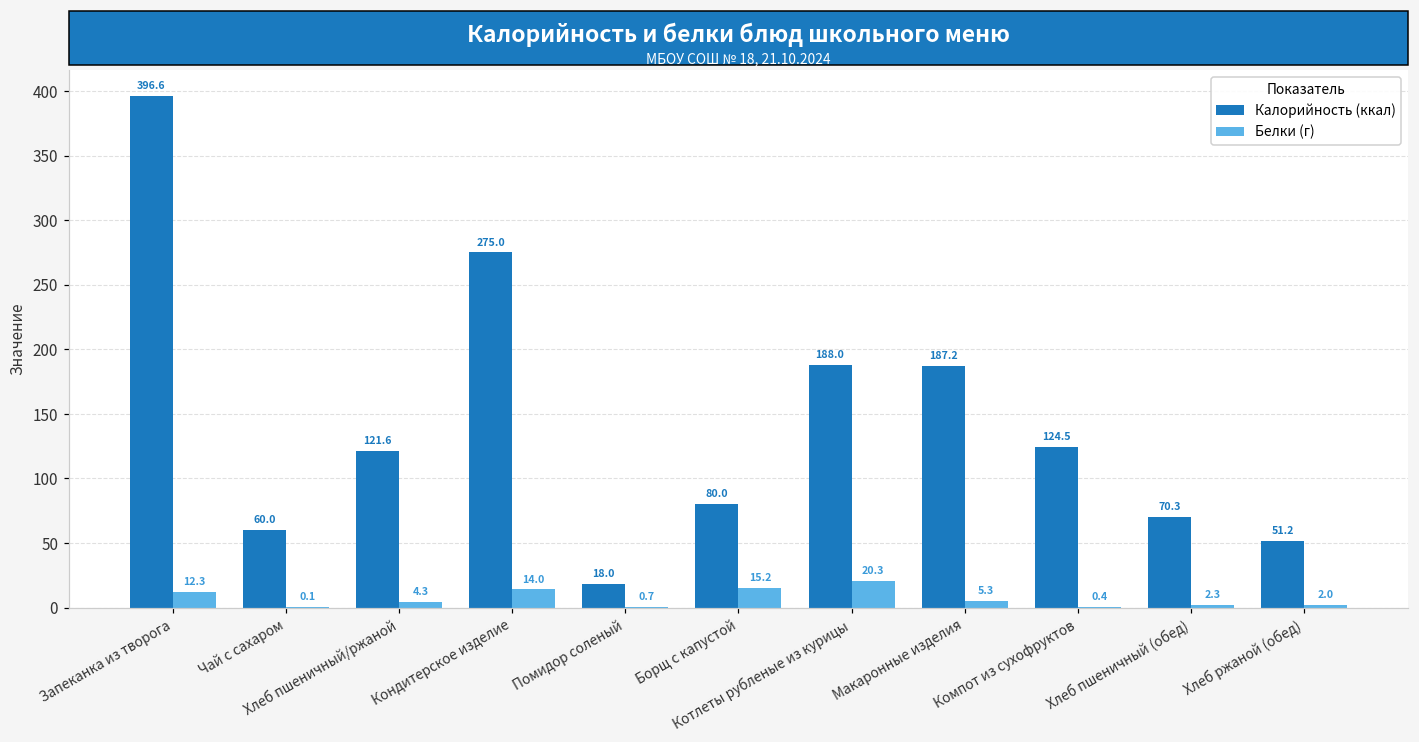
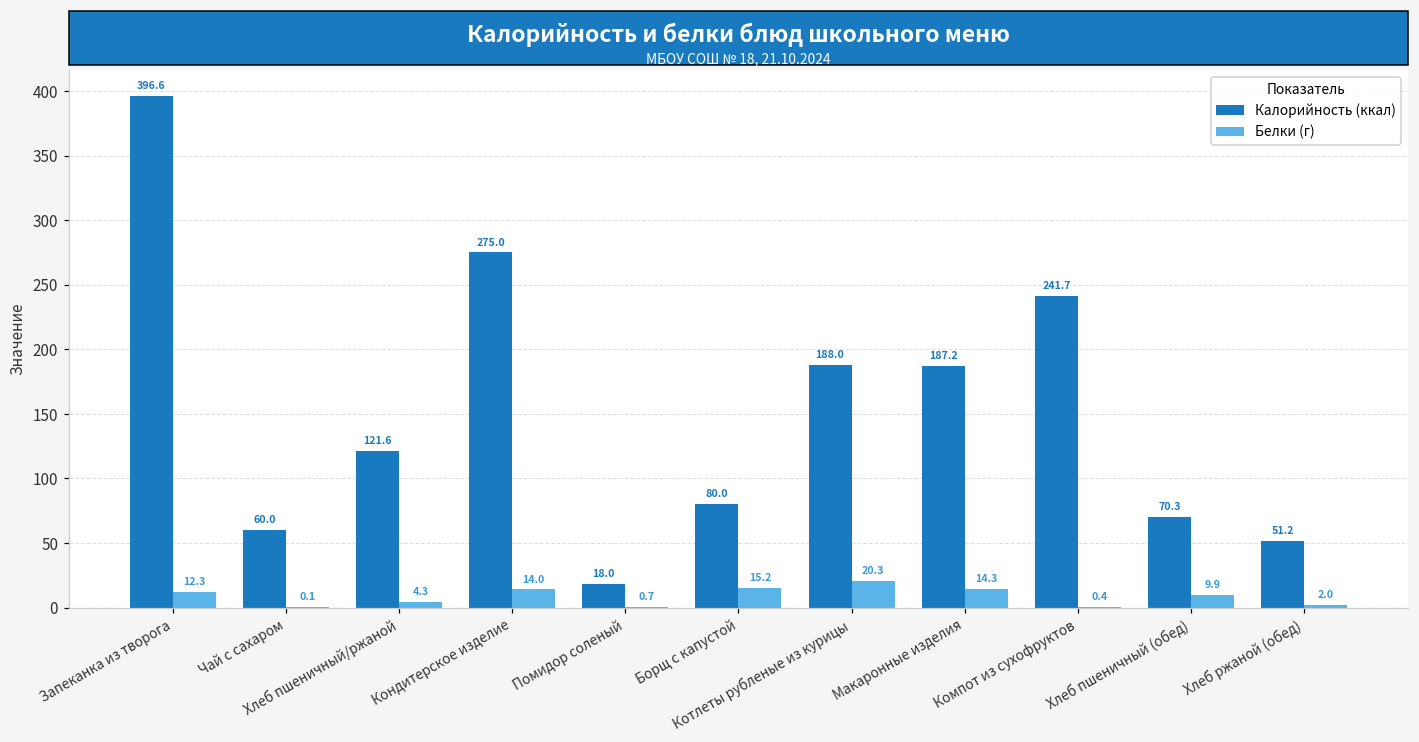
  {
    "Калорийность (ккал)": {
      "Запеканка из творога": 396.6,
      "Чай с сахаром": 60.0,
      "Хлеб пшеничный/ржаной": 121.6,
      "Кондитерское изделие": 275.0,
      "Помидор соленый": 18.0,
      "Борщ с капустой": 80.0,
      "Котлеты рубленые из курицы": 188.0,
      "Макаронные изделия": 187.2,
-     "Компот из сухофруктов": 124.5,
+     "Компот из сухофруктов": 241.7,
      "Хлеб пшеничный (обед)": 70.3,
      "Хлеб ржаной (обед)": 51.2
    },
    "Белки (г)": {
      "Запеканка из творога": 12.3,
      "Чай с сахаром": 0.1,
      "Хлеб пшеничный/ржаной": 4.3,
      "Кондитерское изделие": 14.0,
      "Помидор соленый": 0.7,
      "Борщ с капустой": 15.2,
      "Котлеты рубленые из курицы": 20.3,
-     "Макаронные изделия": 5.3,
+     "Макаронные изделия": 14.3,
      "Компот из сухофруктов": 0.4,
-     "Хлеб пшеничный (обед)": 2.3,
+     "Хлеб пшеничный (обед)": 9.9,
      "Хлеб ржаной (обед)": 2.0
    }
  }
